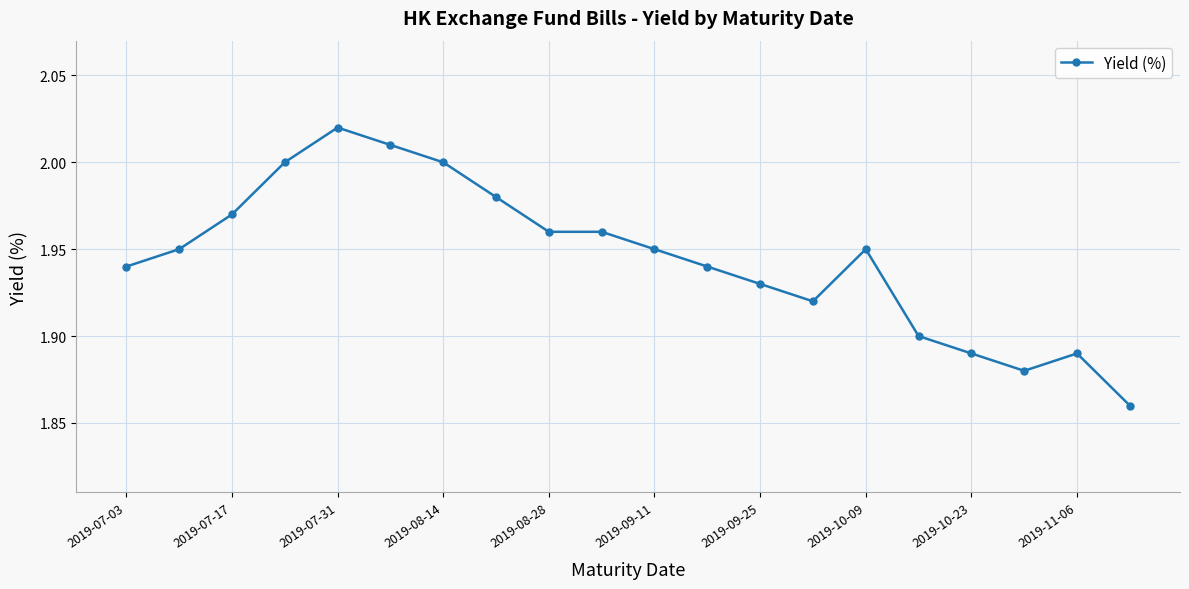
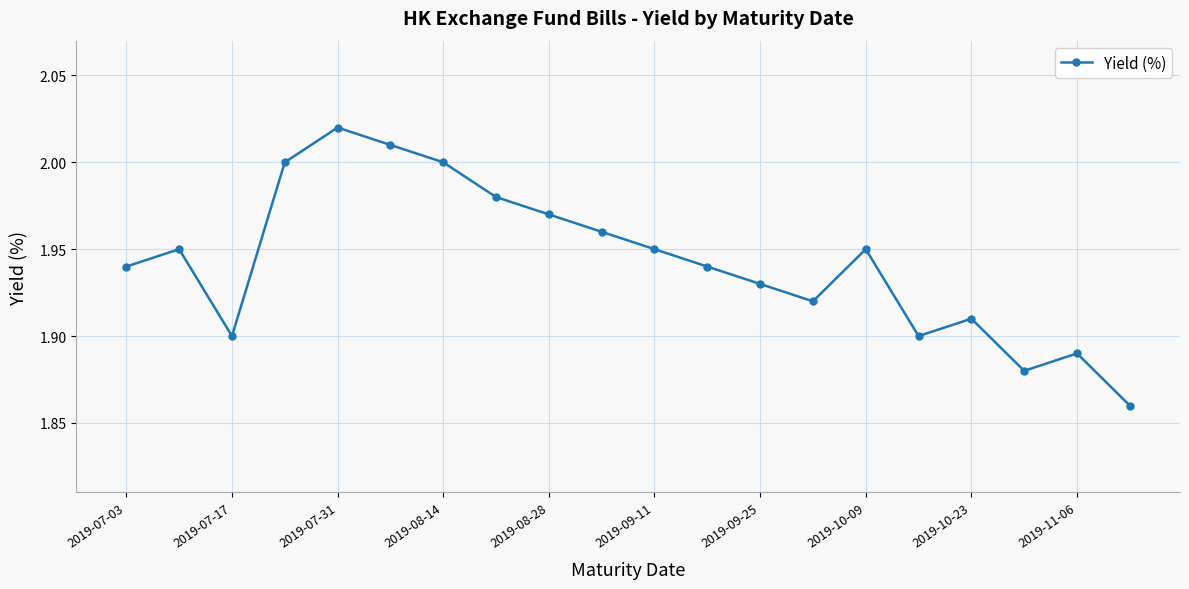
  {
    "2019-07-03": 1.94,
-   "2019-07-17": 1.97,
+   "2019-07-17": 1.90,
    "2019-07-31": 2.02,
    "2019-08-14": 2.00,
-   "2019-08-28": 1.96,
+   "2019-08-28": 1.97,
    "2019-09-11": 1.95,
    "2019-09-25": 1.93,
    "2019-10-09": 1.95,
-   "2019-10-23": 1.89,
+   "2019-10-23": 1.91,
    "2019-11-06": 1.89
  }
